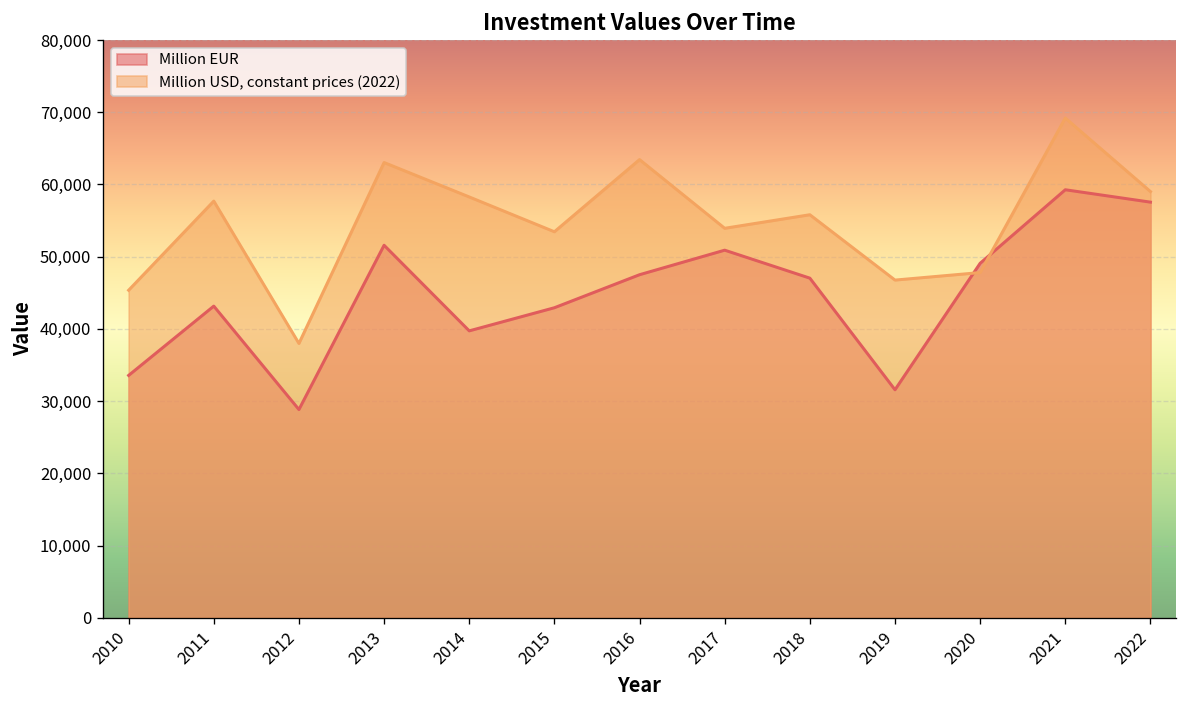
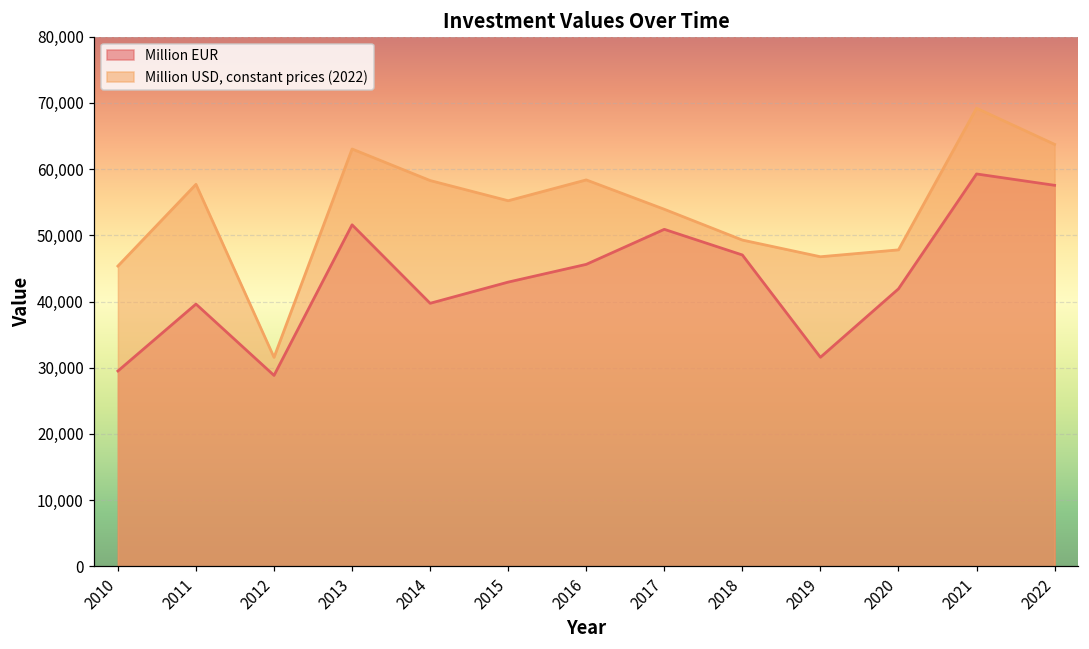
  {
    "Million EUR": {
-     "2010": "34,000",
-     "2011": "43,000",
+     "2010": "30,000",
+     "2011": "40,000",
      "2012": "29,000",
      "2013": "52,000",
      "2014": "40,000",
      "2015": "43,000",
-     "2016": "48,000",
+     "2016": "46,000",
      "2017": "51,000",
      "2018": "47,000",
      "2019": "32,000",
-     "2020": "49,000",
+     "2020": "42,000",
      "2021": "59,000",
      "2022": "58,000"
    },
    "Million USD, constant prices (2022)": {
      "2010": "45,000",
      "2011": "58,000",
-     "2012": "38,000",
+     "2012": "32,000",
      "2013": "63,000",
      "2014": "58,000",
-     "2015": "53,000",
-     "2016": "63,000",
+     "2015": "55,000",
+     "2016": "58,000",
      "2017": "54,000",
-     "2018": "56,000",
+     "2018": "49,000",
      "2019": "47,000",
      "2020": "48,000",
      "2021": "69,000",
-     "2022": "59,000"
+     "2022": "64,000"
    }
  }
